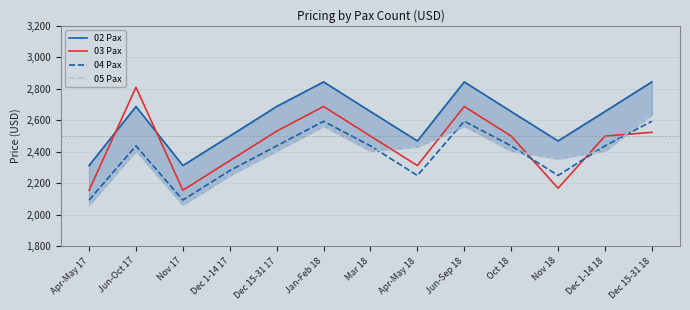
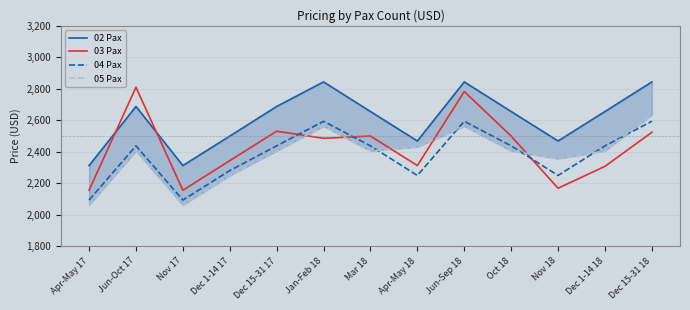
  {
    "03 Pax": {
      "Apr-May 17": "2,160",
      "Jun-Oct 17": "2,810",
      "Nov 17": "2,160",
      "Dec 1-14 17": "2,340",
      "Dec 15-31 17": "2,530",
-     "Jan-Feb 18": "2,690",
+     "Jan-Feb 18": "2,490",
      "Mar 18": "2,500",
      "Apr-May 18": "2,310",
-     "Jun-Sep 18": "2,690",
+     "Jun-Sep 18": "2,780",
      "Oct 18": "2,500",
      "Nov 18": "2,170",
-     "Dec 1-14 18": "2,500",
+     "Dec 1-14 18": "2,310",
      "Dec 15-31 18": "2,520"
    },
    "05 Pax": {
      "Apr-May 17": "2,060",
      "Jun-Oct 17": "2,410",
      "Nov 17": "2,060",
      "Dec 1-14 17": "2,250",
      "Dec 15-31 17": "2,410",
      "Jan-Feb 18": "2,560",
      "Mar 18": "2,410",
      "Apr-May 18": "2,430",
      "Jun-Sep 18": "2,560",
      "Oct 18": "2,410",
      "Nov 18": "2,360",
      "Dec 1-14 18": "2,410",
      "Dec 15-31 18": "2,640"
    }
  }
